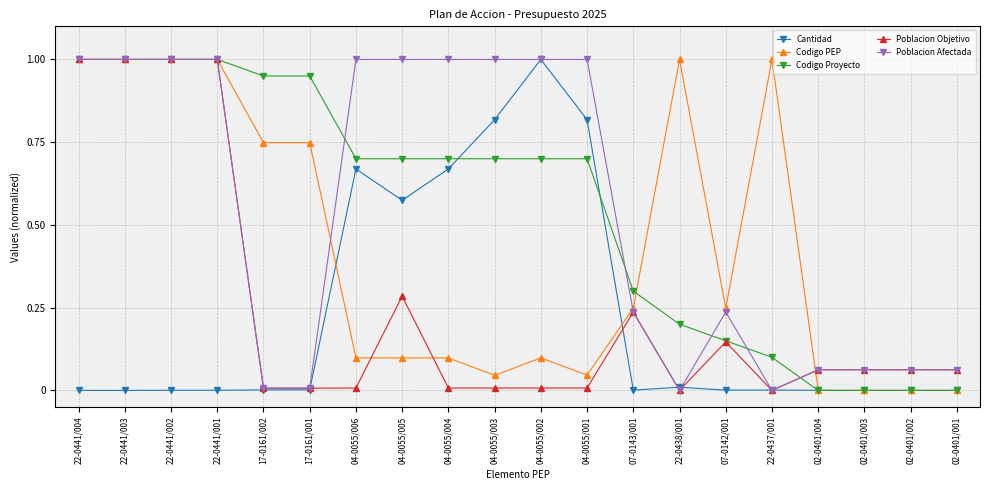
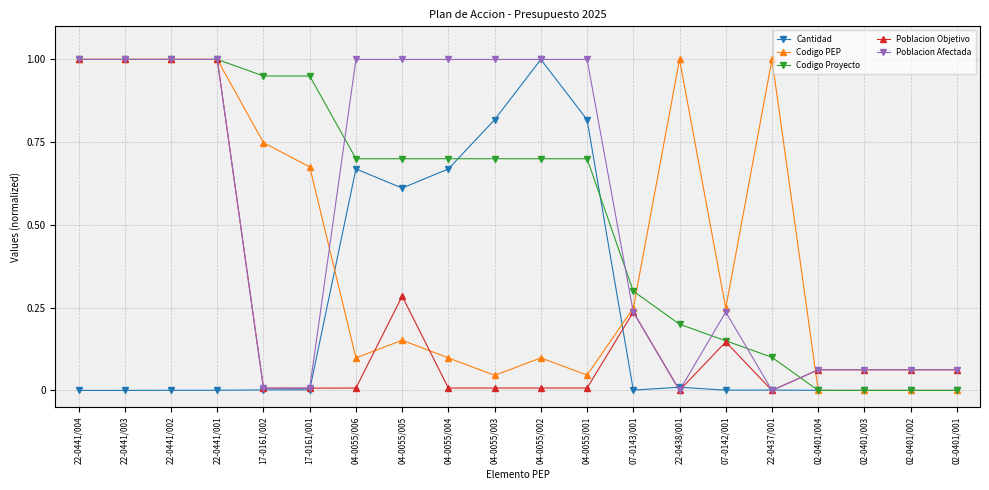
  {
    "Cantidad": {
      "22-0441/004": 0.00,
      "22-0441/003": 0.00,
      "22-0441/002": 0.00,
      "22-0441/001": 0.00,
      "04-0055/006": 0.67,
-     "04-0055/005": 0.57,
+     "04-0055/005": 0.61,
      "04-0055/004": 0.67,
      "04-0055/003": 0.82,
      "04-0055/001": 0.82,
      "07-0143/001": 0.00,
      "22-0438/001": 0.01,
      "07-0142/001": 0.00
    },
    "Codigo PEP": {
      "17-0161/002": 0.75,
-     "17-0161/001": 0.75,
+     "17-0161/001": 0.68,
      "04-0055/006": 0.10,
-     "04-0055/005": 0.10,
+     "04-0055/005": 0.15,
      "04-0055/004": 0.10,
      "04-0055/003": 0.05,
      "04-0055/002": 0.10,
      "04-0055/001": 0.05,
      "07-0143/001": 0.25,
      "22-0438/001": 1.00,
      "07-0142/001": 0.25,
      "22-0437/001": 1.00
    },
    "Codigo Proyecto": {
      "17-0161/002": 0.95,
      "17-0161/001": 0.95,
      "04-0055/006": 0.70,
      "04-0055/005": 0.70,
      "04-0055/004": 0.70,
      "04-0055/003": 0.70,
      "04-0055/002": 0.70,
      "04-0055/001": 0.70,
      "07-0143/001": 0.30,
      "22-0438/001": 0.20,
      "22-0437/001": 0.10
    },
    "Poblacion Objetivo": {
      "04-0055/006": 0.01,
      "04-0055/005": 0.28,
      "04-0055/004": 0.01,
      "04-0055/003": 0.01,
      "04-0055/002": 0.01,
      "04-0055/001": 0.01
    },
    "Poblacion Afectada": {
      "04-0055/006": 1.00,
      "04-0055/005": 1.00,
      "04-0055/004": 1.00,
      "04-0055/003": 1.00,
      "04-0055/001": 1.00,
      "07-0142/001": 0.24
    }
  }
